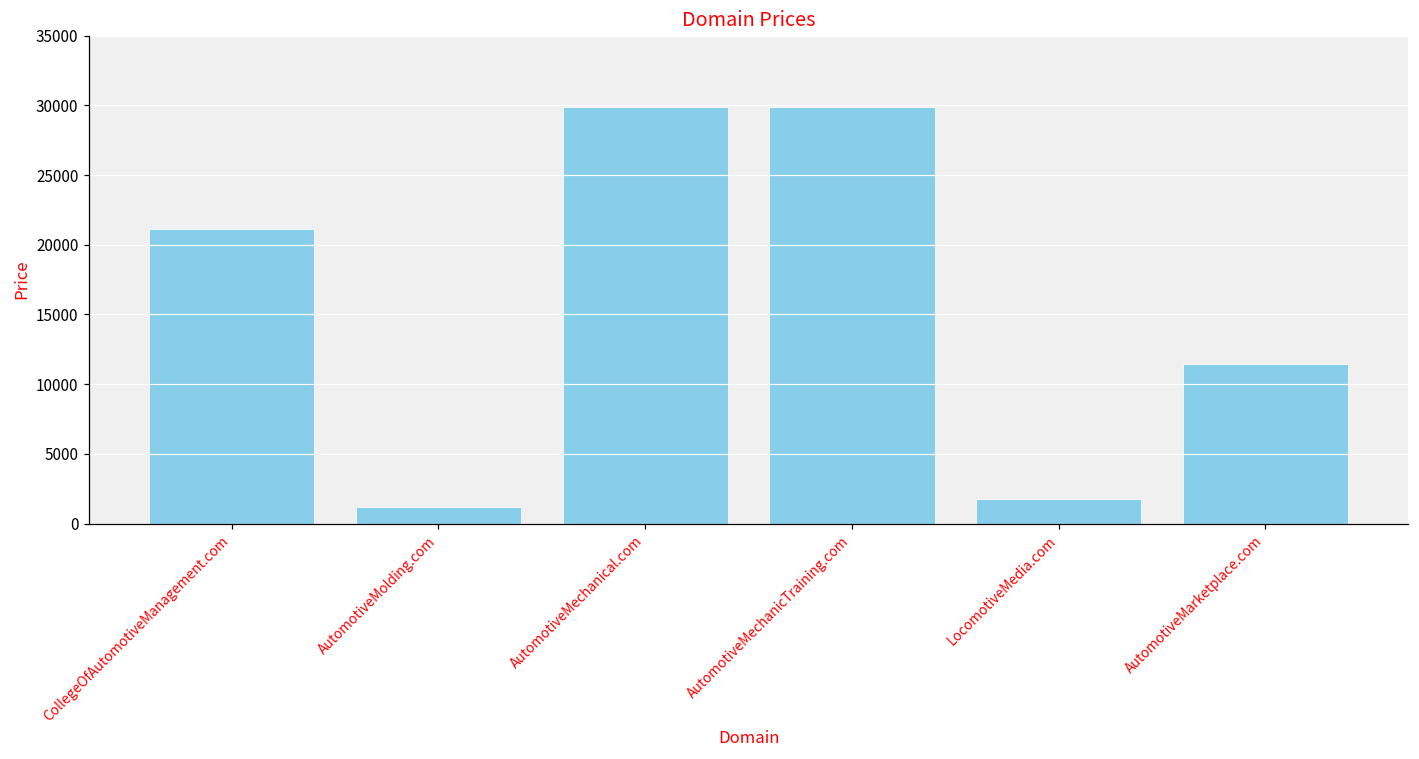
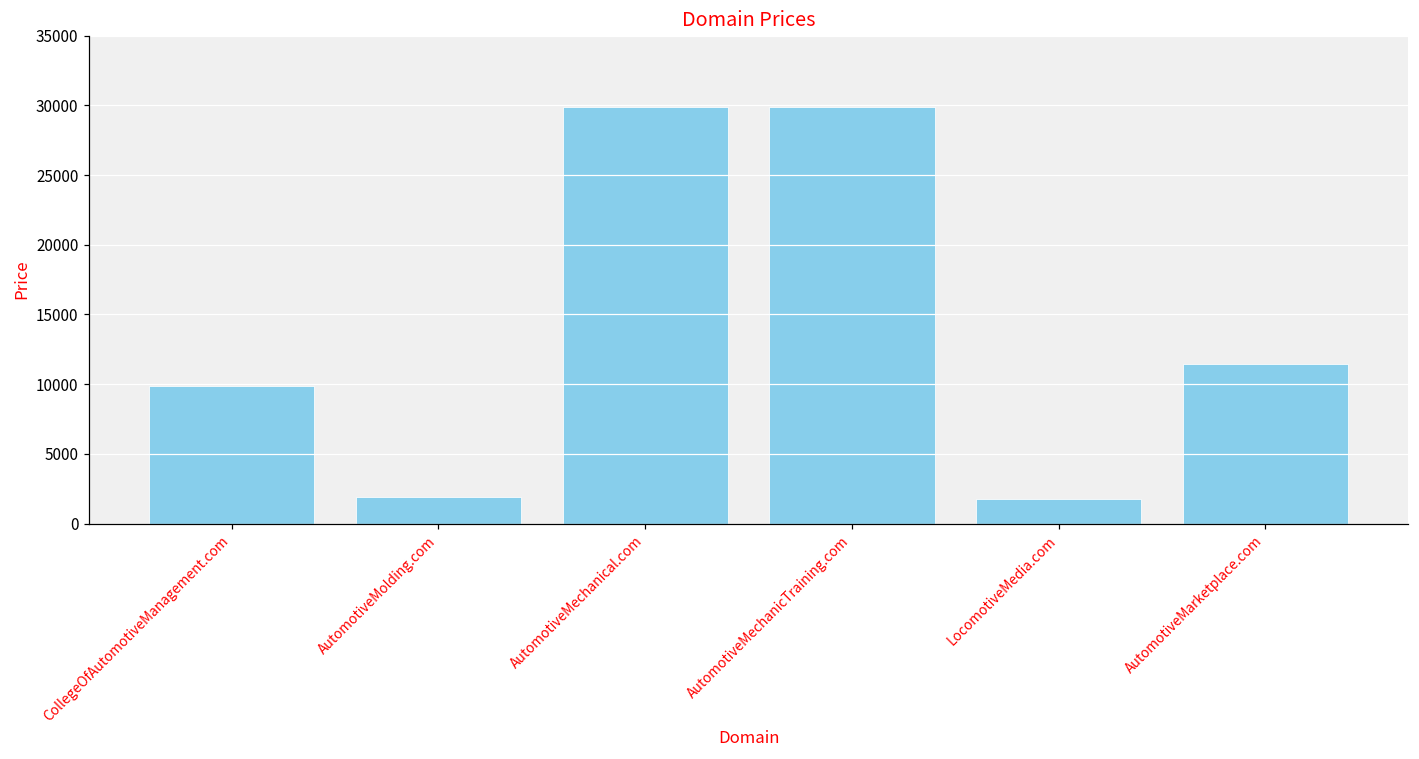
  {
-   "CollegeOfAutomotiveManagement.com": 21100,
-   "AutomotiveMolding.com": 1200,
+   "CollegeOfAutomotiveManagement.com": 9900,
+   "AutomotiveMolding.com": 1900,
    "AutomotiveMechanical.com": 29900,
    "AutomotiveMechanicTraining.com": 29900,
    "LocomotiveMedia.com": 1800,
    "AutomotiveMarketplace.com": 11500
  }
